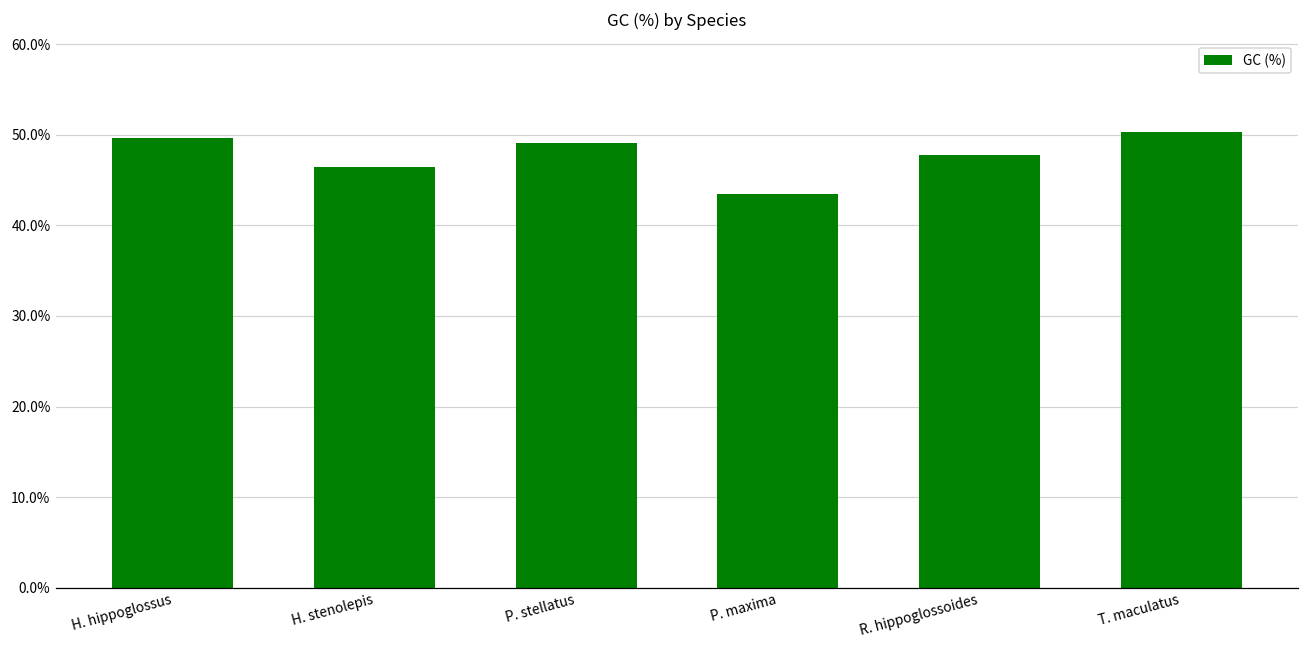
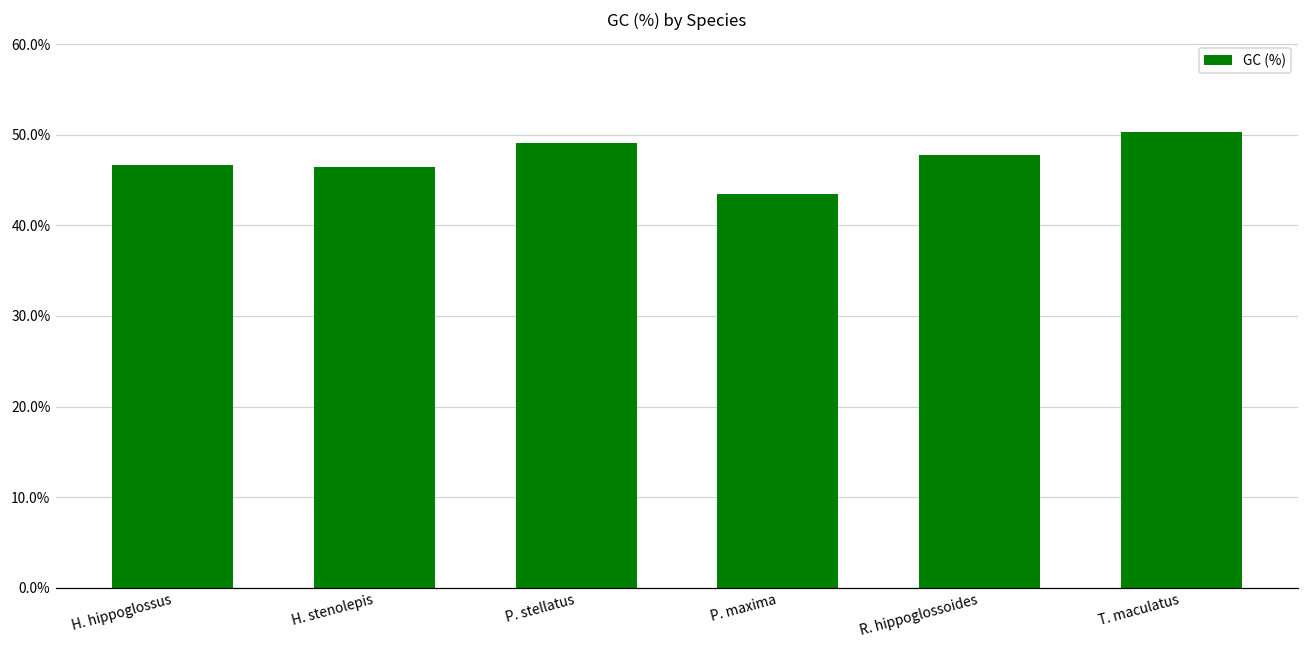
  {
-   "H. hippoglossus": "50%",
+   "H. hippoglossus": "47%",
    "H. stenolepis": "46%",
    "P. stellatus": "49%",
    "P. maxima": "43%",
    "R. hippoglossoides": "48%",
    "T. maculatus": "50%"
  }
